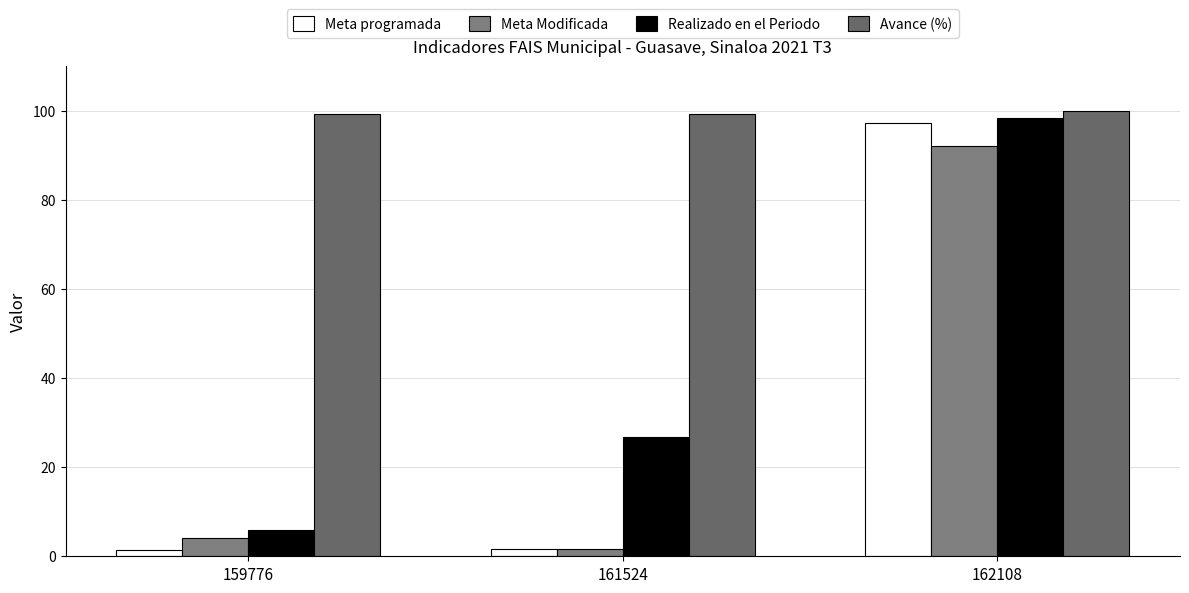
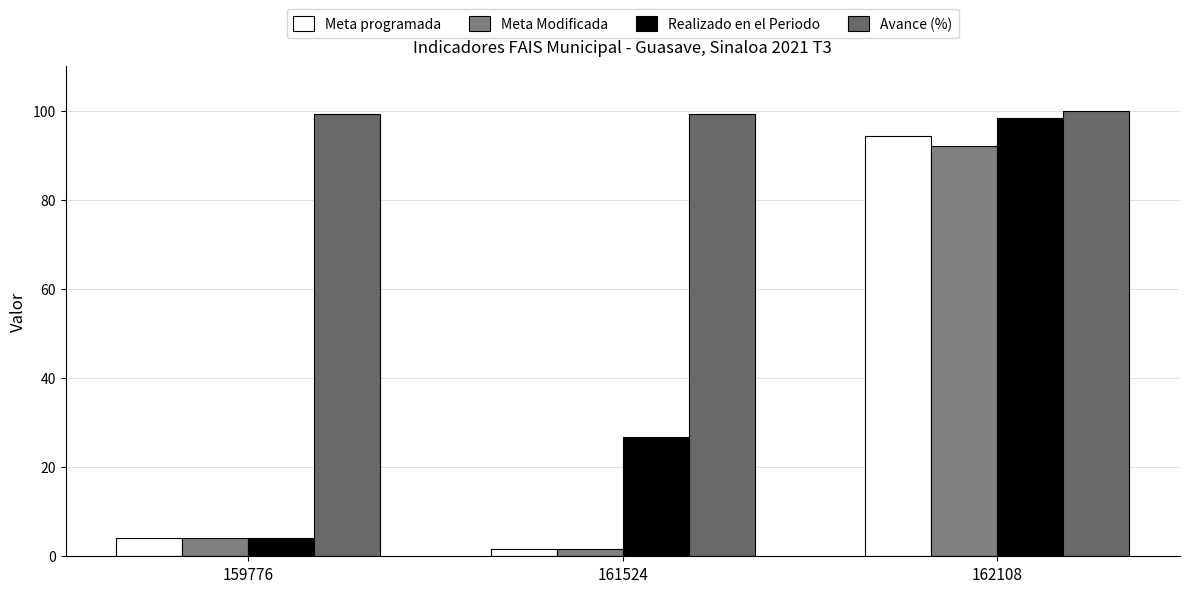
  {
    "Meta programada": {
-     "159776": 1,
+     "159776": 4,
      "161524": 2,
-     "162108": 97
+     "162108": 94
    },
    "Realizado en el Periodo": {
-     "159776": 6,
+     "159776": 4,
      "161524": 27,
      "162108": 98
    }
  }
